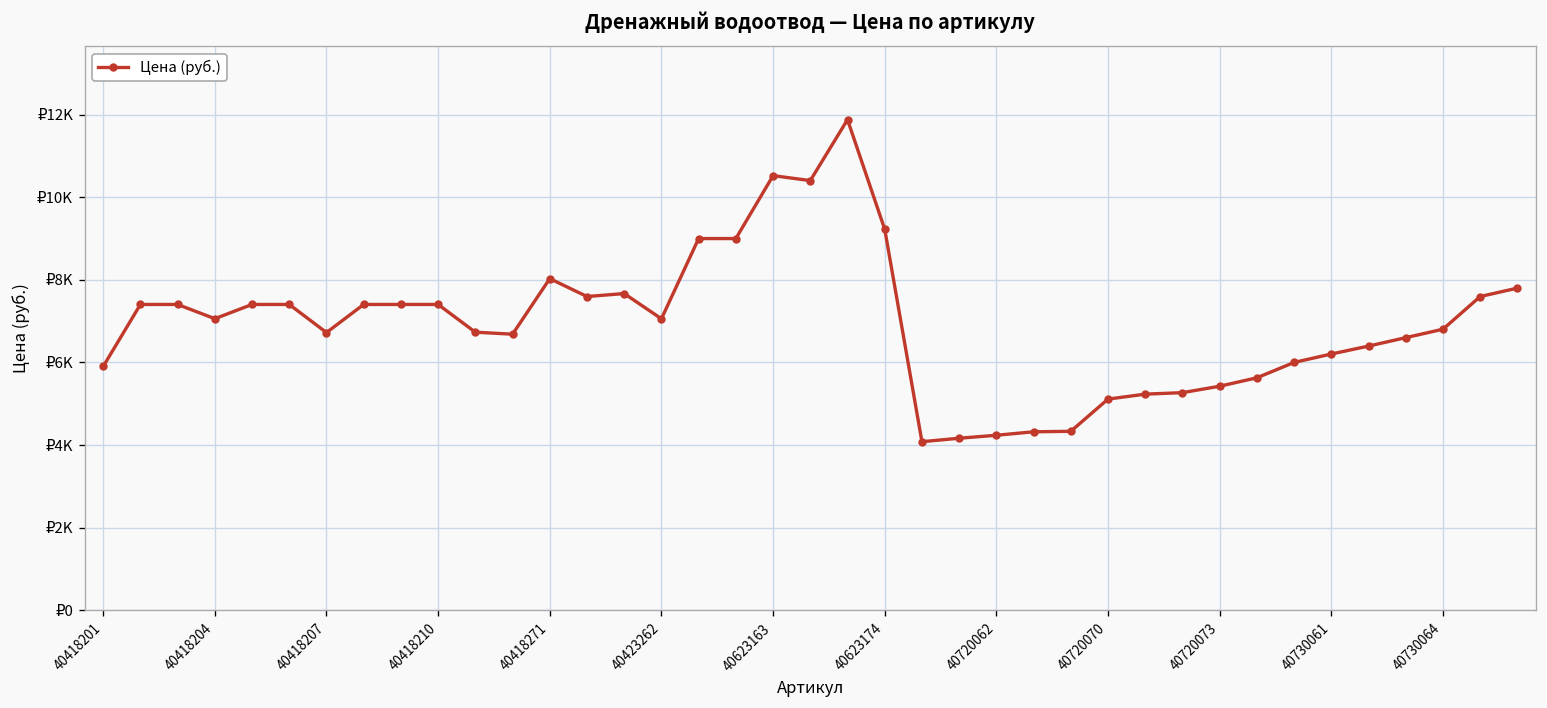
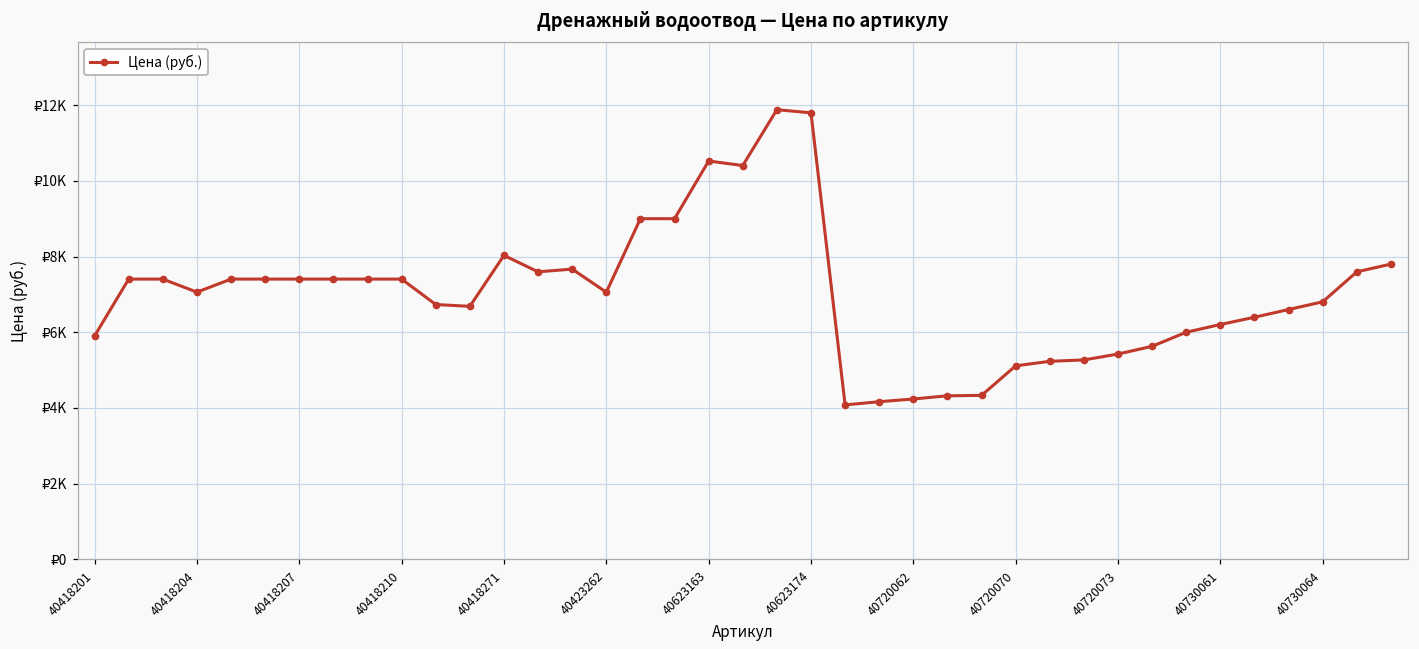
  {
    "40418201": "₽5900",
    "40418204": "₽7100",
-   "40418207": "₽6700",
+   "40418207": "₽7400",
    "40418210": "₽7400",
    "40418271": "₽8000",
    "40423262": "₽7100",
    "40623163": "₽10500",
-   "40623174": "₽9200",
+   "40623174": "₽11800",
    "40720062": "₽4200",
    "40720070": "₽5100",
    "40720073": "₽5400",
    "40730061": "₽6200",
    "40730064": "₽6800"
  }
